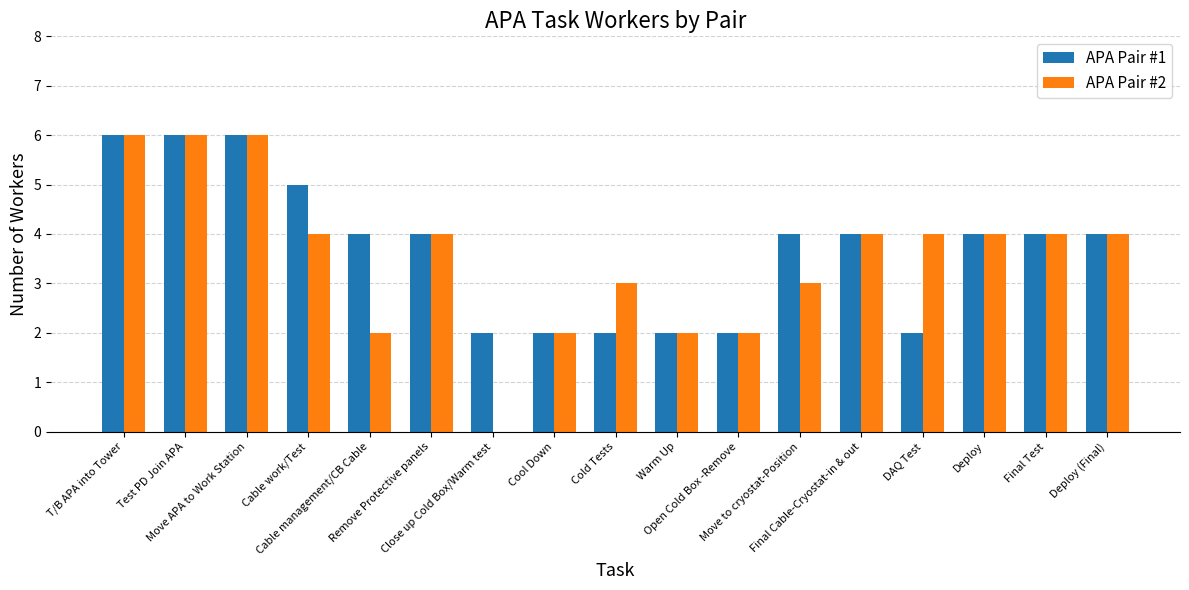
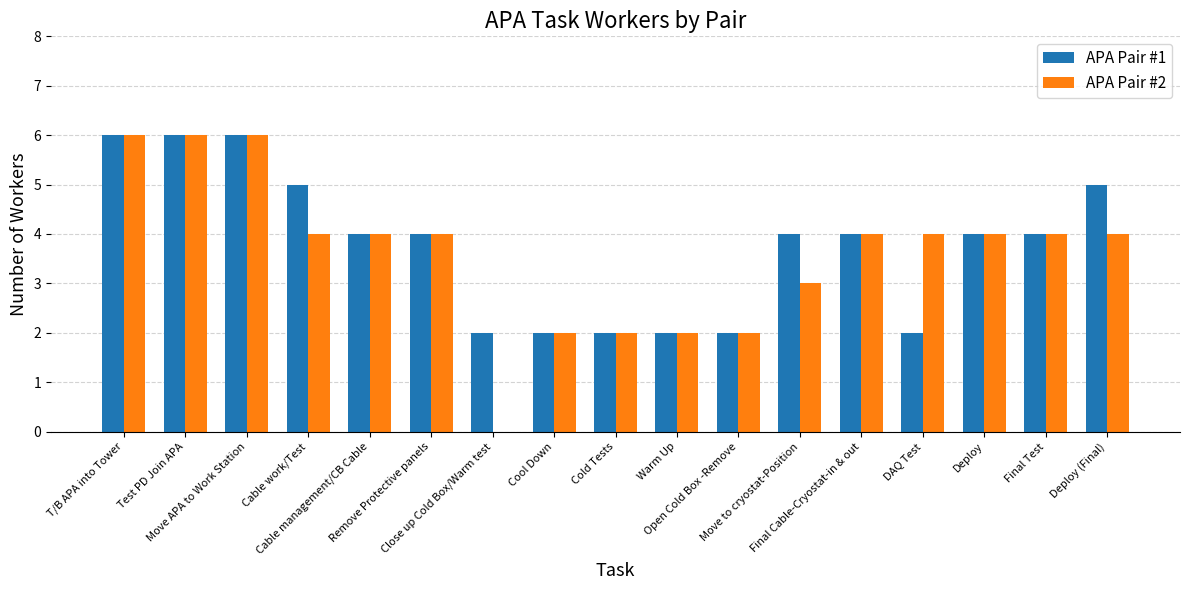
  {
    "APA Pair #1": {
      "T/B APA into Tower": 6,
      "Test PD Join APA": 6,
      "Move APA to Work Station": 6,
      "Cable work/Test": 5,
      "Cable management/CB Cable": 4,
      "Remove Protective panels": 4,
      "Close up Cold Box/Warm test": 2,
      "Cool Down": 2,
      "Cold Tests": 2,
      "Warm Up": 2,
      "Open Cold Box -Remove": 2,
      "Move to cryostat-Position": 4,
      "Final Cable-Cryostat-in & out": 4,
      "DAQ Test": 2,
      "Deploy": 4,
      "Final Test": 4,
-     "Deploy (Final)": 4
+     "Deploy (Final)": 5
    },
    "APA Pair #2": {
      "T/B APA into Tower": 6,
      "Test PD Join APA": 6,
      "Move APA to Work Station": 6,
      "Cable work/Test": 4,
-     "Cable management/CB Cable": 2,
+     "Cable management/CB Cable": 4,
      "Remove Protective panels": 4,
      "Close up Cold Box/Warm test": 0,
      "Cool Down": 2,
-     "Cold Tests": 3,
+     "Cold Tests": 2,
      "Warm Up": 2,
      "Open Cold Box -Remove": 2,
      "Move to cryostat-Position": 3,
      "Final Cable-Cryostat-in & out": 4,
      "DAQ Test": 4,
      "Deploy": 4,
      "Final Test": 4,
      "Deploy (Final)": 4
    }
  }
